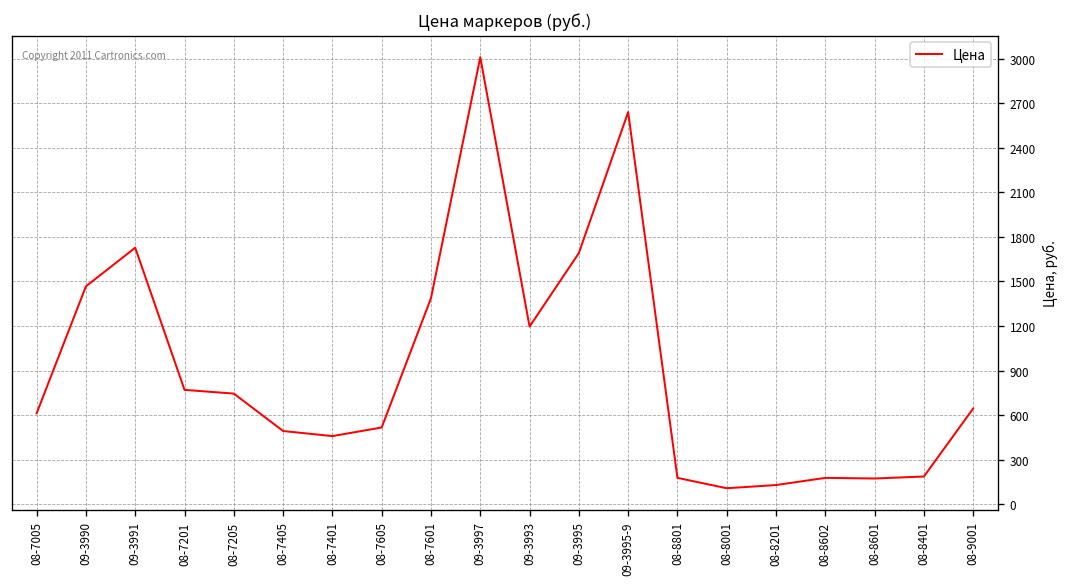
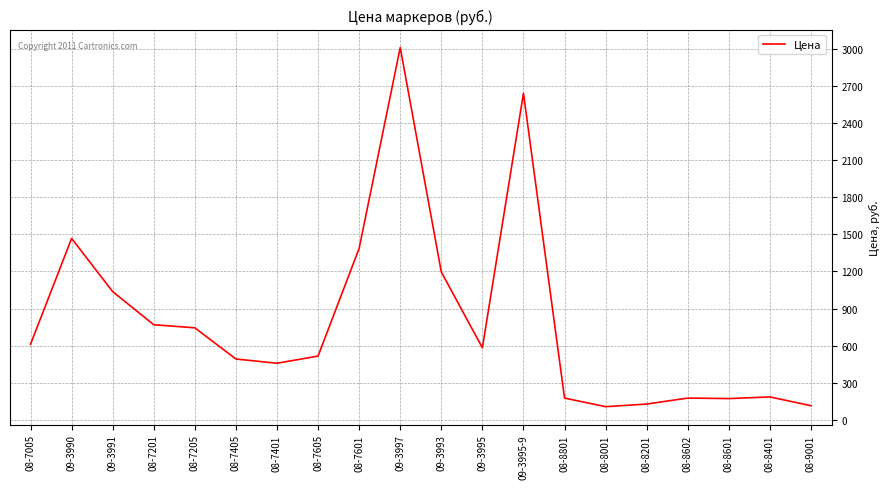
  {
    "08-7005": 610,
    "09-3990": 1470,
-   "09-3991": 1730,
+   "09-3991": 1040,
    "08-7201": 770,
    "08-7205": 740,
    "08-7405": 490,
    "08-7401": 460,
    "08-7605": 520,
    "08-7601": 1390,
    "09-3997": 3010,
    "09-3993": 1200,
-   "09-3995": 1690,
+   "09-3995": 580,
    "09-3995-9": 2640,
    "08-8801": 180,
    "08-8001": 110,
    "08-8201": 130,
    "08-8602": 180,
    "08-8601": 170,
    "08-8401": 190,
-   "08-9001": 640
+   "08-9001": 110
  }
